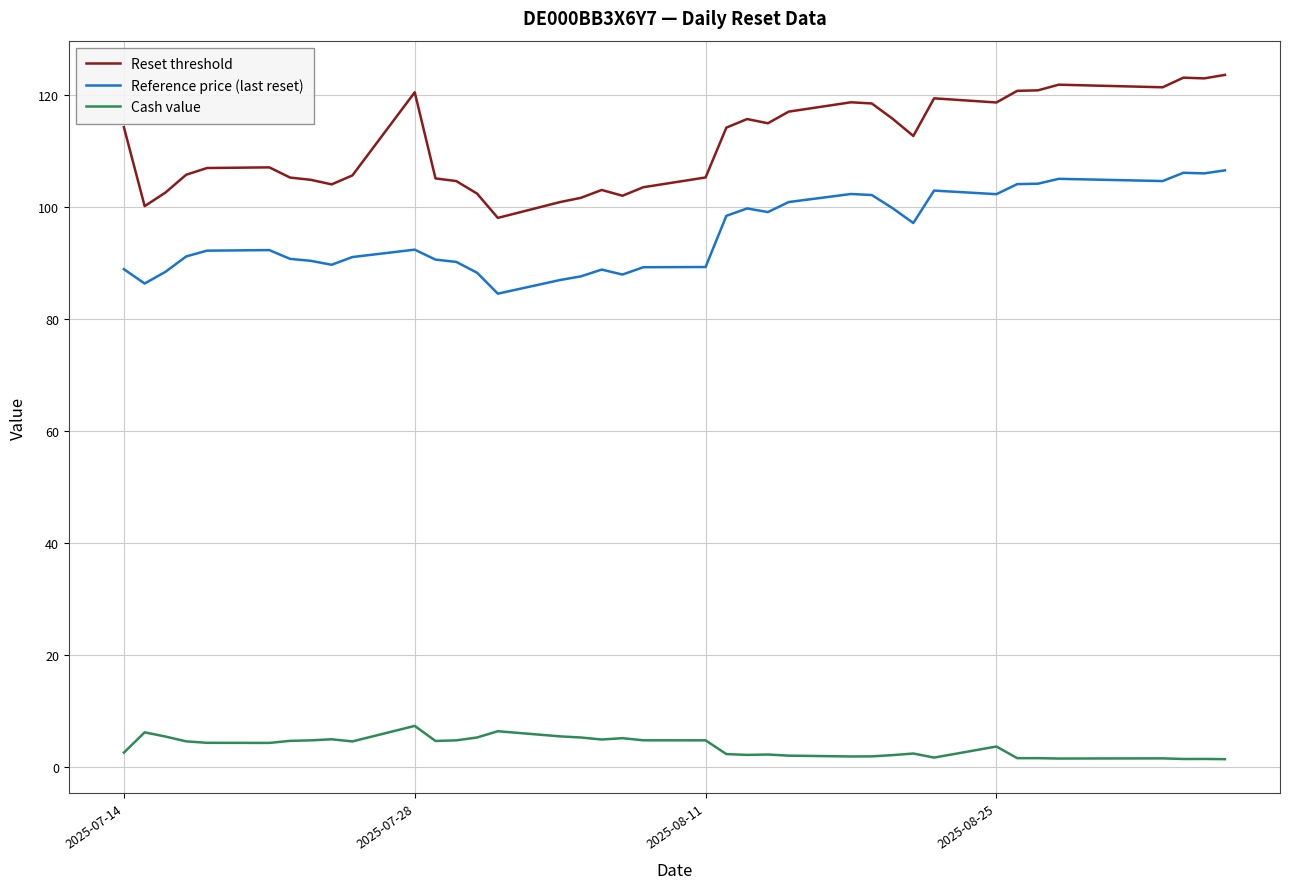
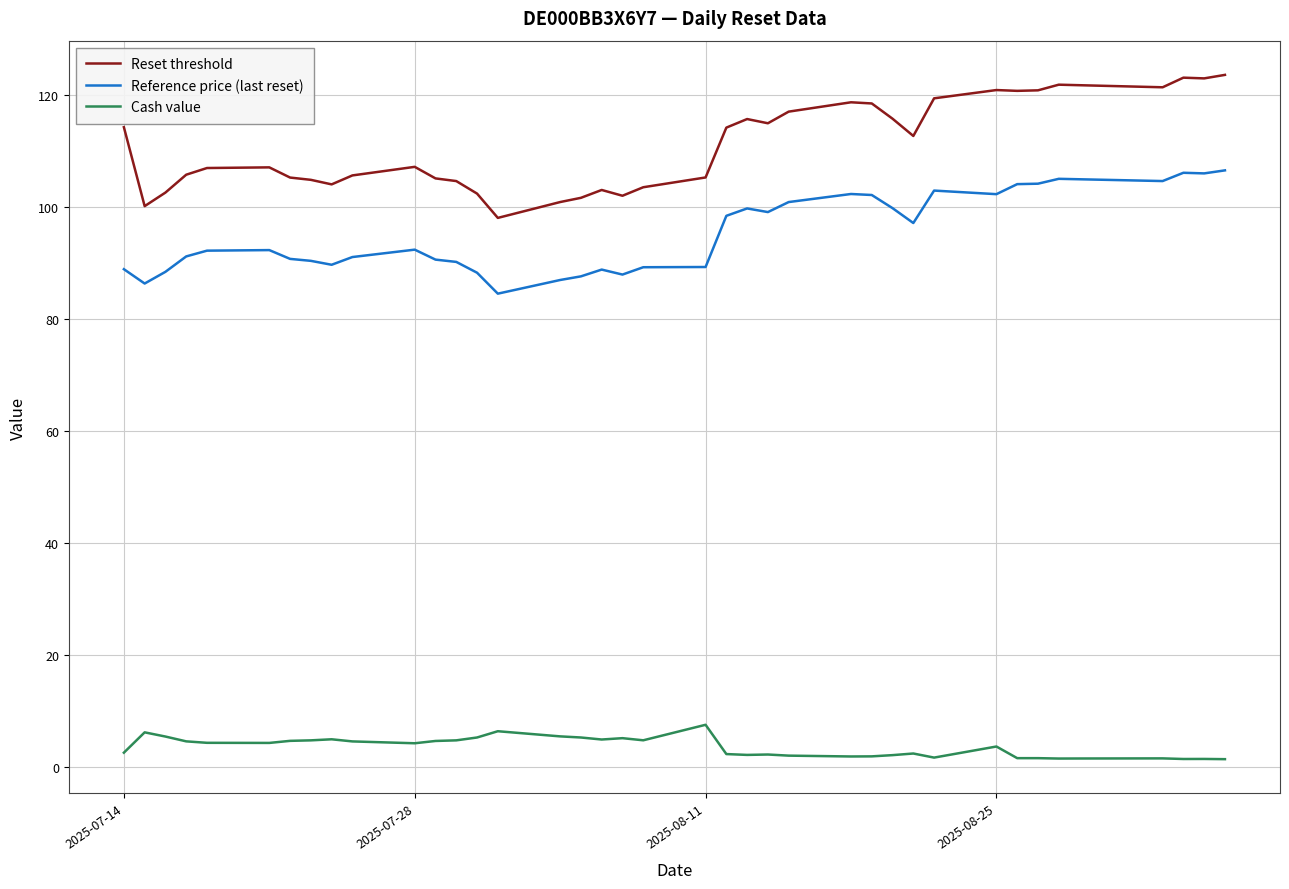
  {
    "Reset threshold": {
      "2025-07-14": 114,
-     "2025-07-28": 121,
+     "2025-07-28": 107,
      "2025-08-11": 105,
-     "2025-08-25": 119
+     "2025-08-25": 121
    },
    "Reference price (last reset)": {
      "2025-07-14": 89,
      "2025-07-28": 92,
      "2025-08-11": 89,
      "2025-08-25": 102
    },
    "Cash value": {
      "2025-07-14": 3,
-     "2025-07-28": 7,
-     "2025-08-11": 5,
+     "2025-07-28": 4,
+     "2025-08-11": 8,
      "2025-08-25": 4
    }
  }
